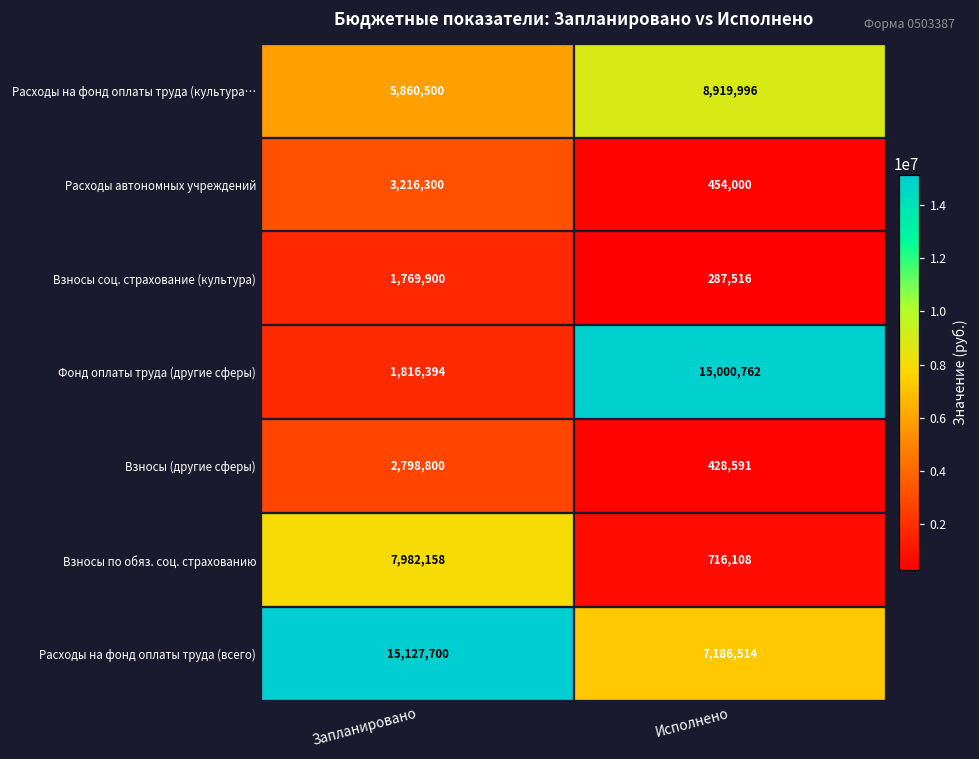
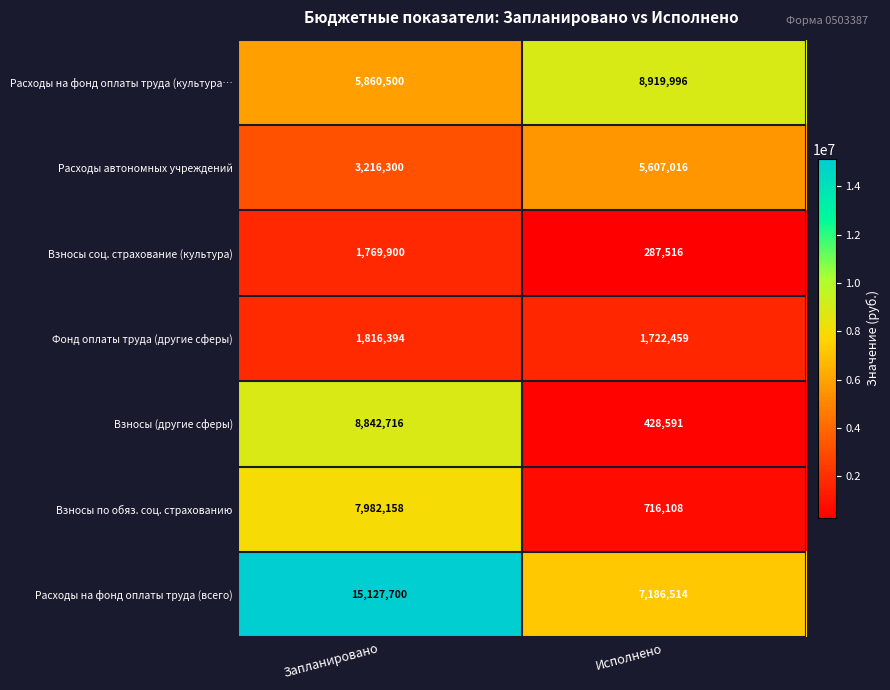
  {
    "Расходы на фонд оплаты труда (культура…": {
      "Запланировано": "5,860,500",
      "Исполнено": "8,919,996"
    },
    "Расходы автономных учреждений": {
      "Запланировано": "3,216,300",
-     "Исполнено": "454,000"
+     "Исполнено": "5,607,016"
    },
    "Взносы соц. страхование (культура)": {
      "Запланировано": "1,769,900",
      "Исполнено": "287,516"
    },
    "Фонд оплаты труда (другие сферы)": {
      "Запланировано": "1,816,394",
-     "Исполнено": "15,000,762"
+     "Исполнено": "1,722,459"
    },
    "Взносы (другие сферы)": {
-     "Запланировано": "2,798,800",
+     "Запланировано": "8,842,716",
      "Исполнено": "428,591"
    },
    "Взносы по обяз. соц. страхованию": {
      "Запланировано": "7,982,158",
      "Исполнено": "716,108"
    },
    "Расходы на фонд оплаты труда (всего)": {
      "Запланировано": "15,127,700",
      "Исполнено": "7,186,514"
    }
  }
